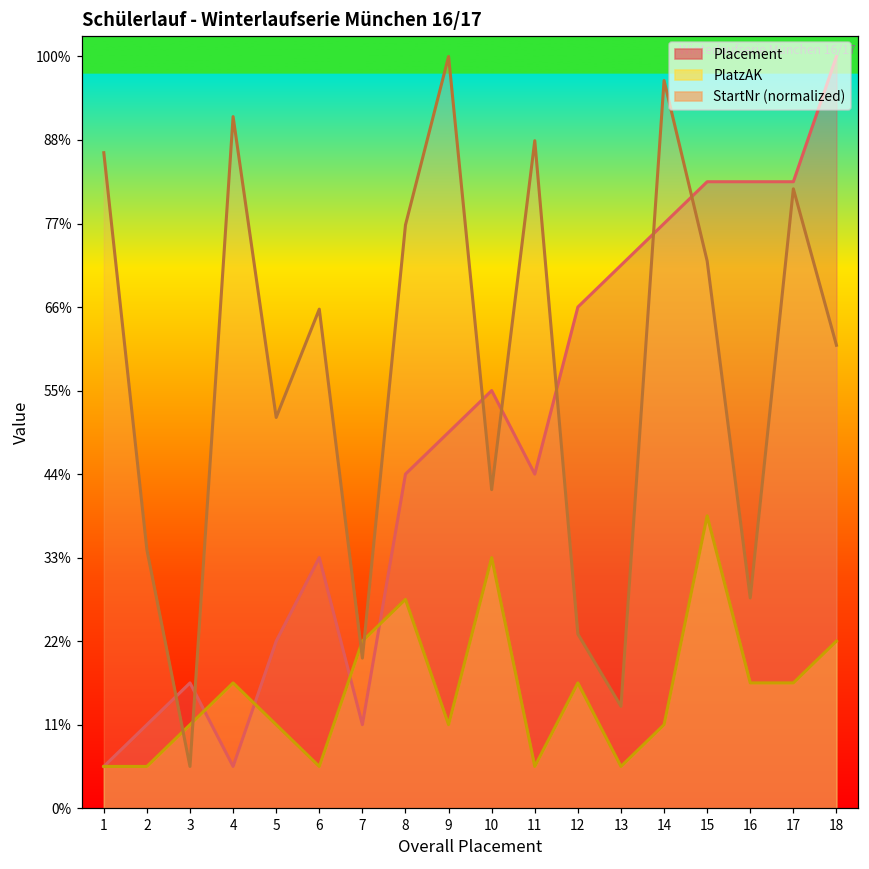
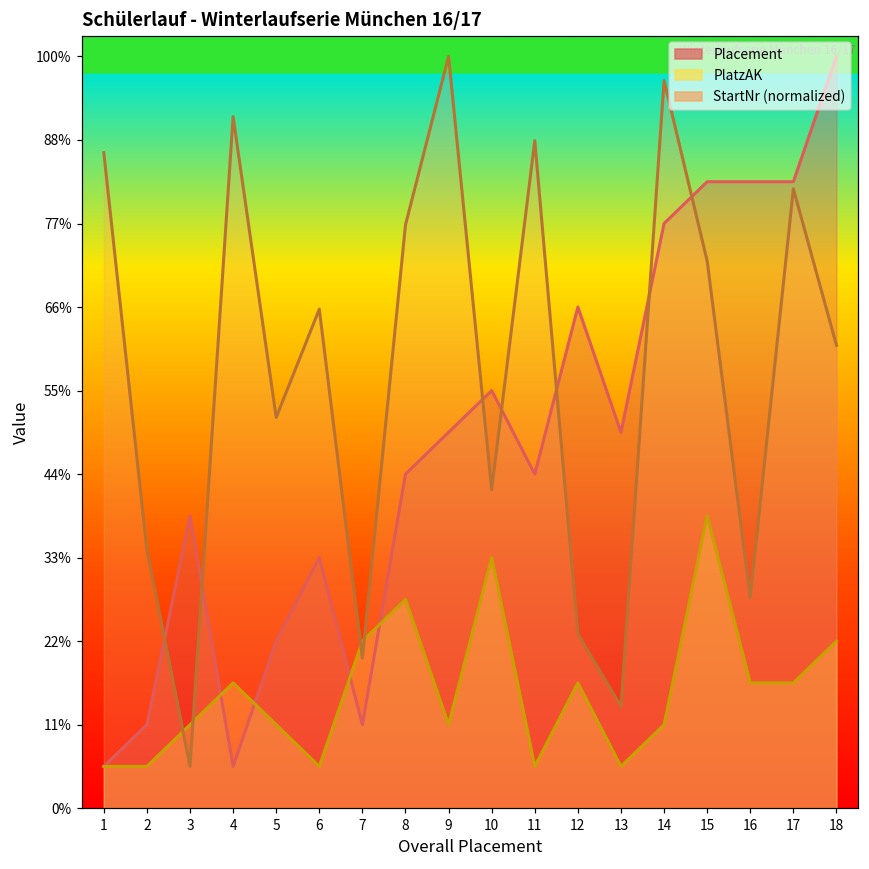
  {
    "Placement": {
      "2": "11%",
-     "3": "17%",
+     "3": "39%",
      "4": "6%",
      "5": "22%",
      "6": "33%",
      "7": "11%",
      "8": "44%",
      "9": "50%",
      "10": "56%",
      "11": "44%",
      "12": "67%",
-     "13": "72%",
+     "13": "50%",
      "14": "78%",
      "15": "83%",
      "16": "83%",
      "17": "83%"
    }
  }
